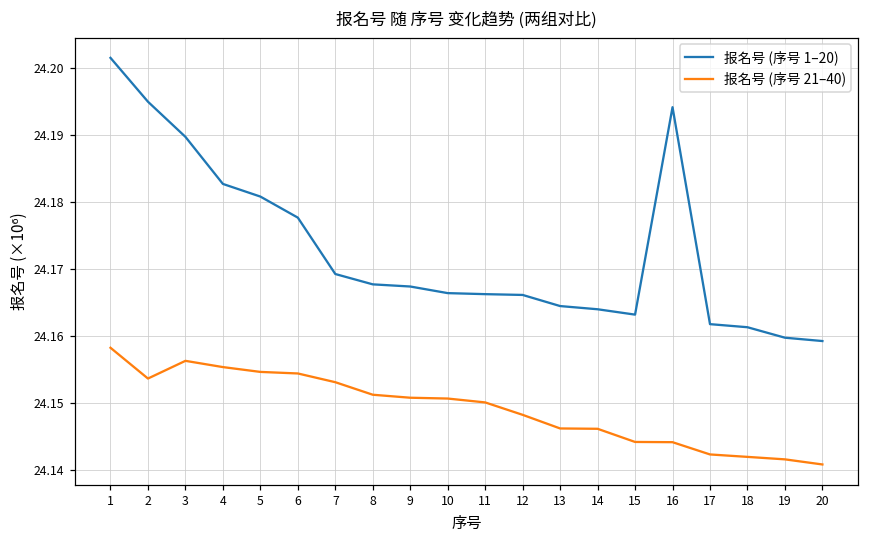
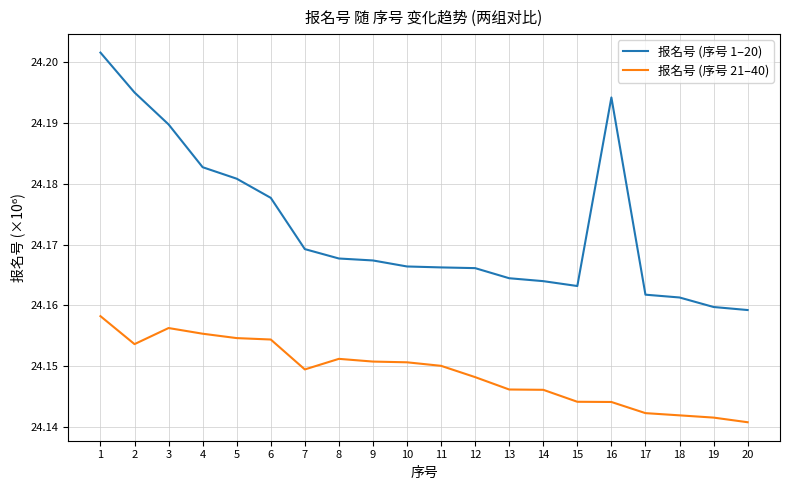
  {
    "报名号 (序号 1–20)": {
      "1": 24.202,
      "2": 24.195,
      "3": 24.190,
      "4": 24.183,
      "5": 24.181,
      "6": 24.178,
      "7": 24.169,
      "8": 24.168,
      "9": 24.167,
      "10": 24.166,
      "11": 24.166,
      "12": 24.166,
      "13": 24.164,
      "14": 24.164,
      "15": 24.163,
      "16": 24.194,
      "17": 24.162,
      "18": 24.161,
      "19": 24.160,
      "20": 24.159
    },
    "报名号 (序号 21–40)": {
      "1": 24.158,
      "2": 24.154,
      "3": 24.156,
      "4": 24.155,
      "5": 24.155,
      "6": 24.154,
-     "7": 24.153,
+     "7": 24.149,
      "8": 24.151,
      "9": 24.151,
      "10": 24.151,
      "11": 24.150,
      "12": 24.148,
      "13": 24.146,
      "14": 24.146,
      "15": 24.144,
      "16": 24.144,
      "17": 24.142,
      "18": 24.142,
      "19": 24.142,
      "20": 24.141
    }
  }
